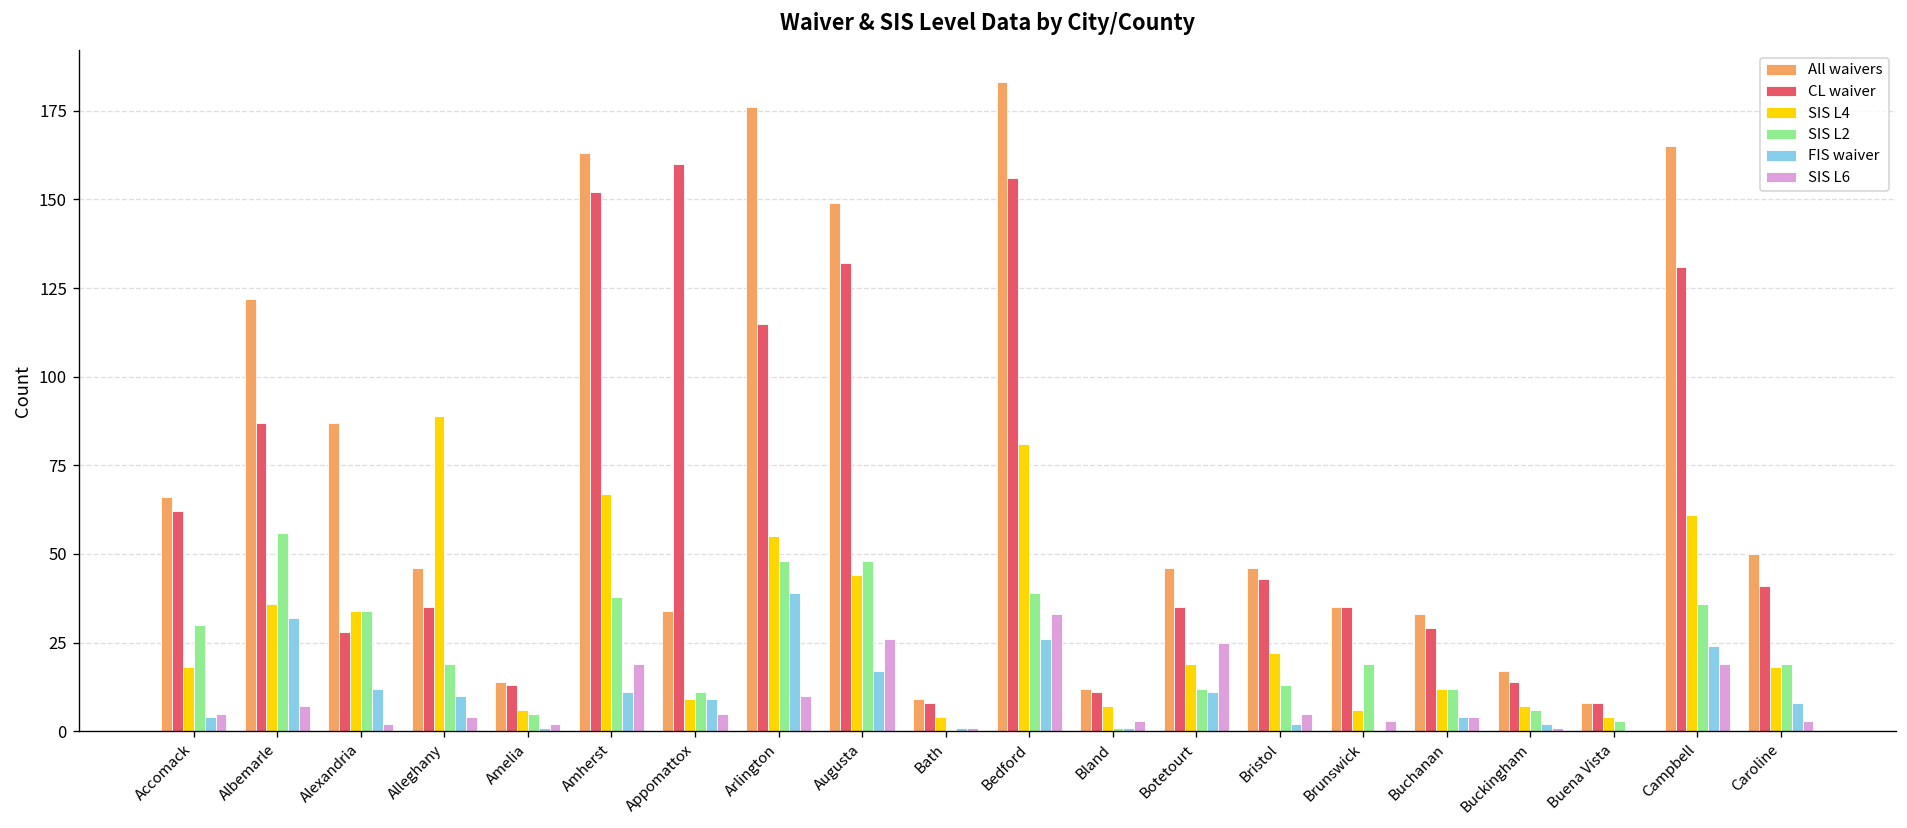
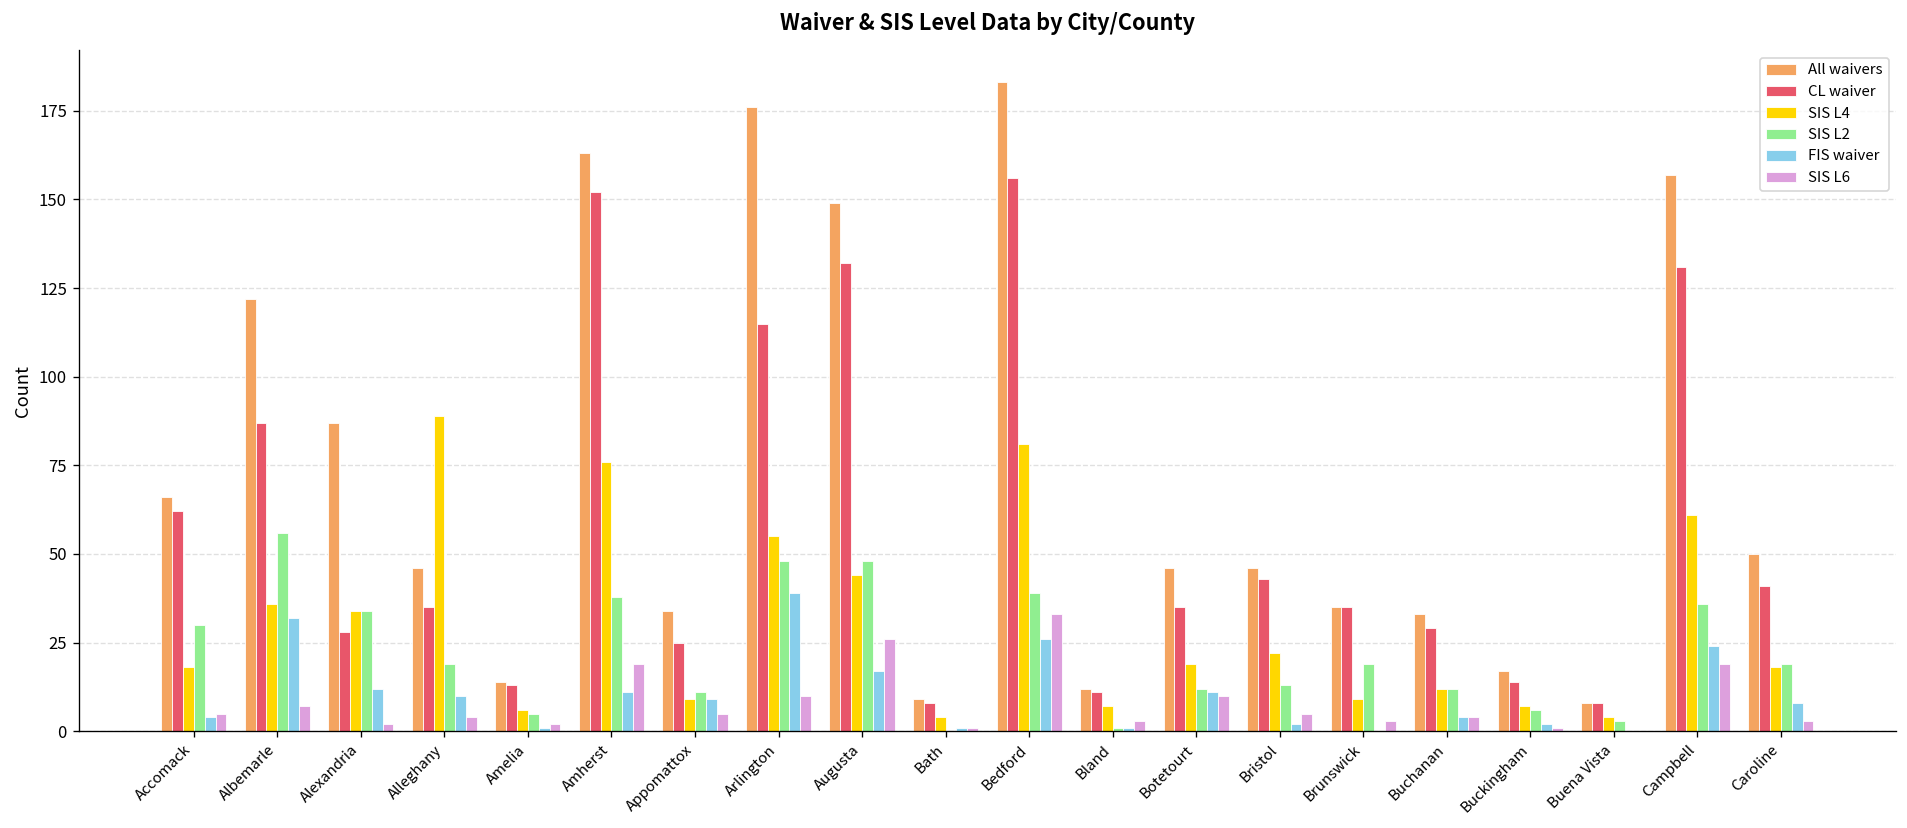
  {
    "All waivers": {
      "Accomack": 66,
      "Albemarle": 122,
      "Alexandria": 87,
      "Alleghany": 46,
      "Amelia": 14,
      "Amherst": 163,
      "Appomattox": 34,
      "Arlington": 176,
      "Augusta": 149,
      "Bath": 9,
      "Bedford": 183,
      "Bland": 12,
      "Botetourt": 46,
      "Bristol": 46,
      "Brunswick": 35,
      "Buchanan": 33,
      "Buckingham": 17,
      "Buena Vista": 8,
-     "Campbell": 165,
+     "Campbell": 157,
      "Caroline": 50
    },
    "CL waiver": {
      "Accomack": 62,
      "Albemarle": 87,
      "Alexandria": 28,
      "Alleghany": 35,
      "Amelia": 13,
      "Amherst": 152,
-     "Appomattox": 160,
+     "Appomattox": 25,
      "Arlington": 115,
      "Augusta": 132,
      "Bath": 8,
      "Bedford": 156,
      "Bland": 11,
      "Botetourt": 35,
      "Bristol": 43,
      "Brunswick": 35,
      "Buchanan": 29,
      "Buckingham": 14,
      "Buena Vista": 8,
      "Campbell": 131,
      "Caroline": 41
    },
    "SIS L4": {
      "Accomack": 18,
      "Albemarle": 36,
      "Alexandria": 34,
      "Alleghany": 89,
      "Amelia": 6,
-     "Amherst": 67,
+     "Amherst": 76,
      "Appomattox": 9,
      "Arlington": 55,
      "Augusta": 44,
      "Bath": 4,
      "Bedford": 81,
      "Bland": 7,
      "Botetourt": 19,
      "Bristol": 22,
-     "Brunswick": 6,
+     "Brunswick": 9,
      "Buchanan": 12,
      "Buckingham": 7,
      "Buena Vista": 4,
      "Campbell": 61,
      "Caroline": 18
    },
    "SIS L2": {
      "Accomack": 30,
      "Albemarle": 56,
      "Alexandria": 34,
      "Alleghany": 19,
      "Amelia": 5,
      "Amherst": 38,
      "Appomattox": 11,
      "Arlington": 48,
      "Augusta": 48,
      "Bath": 0,
      "Bedford": 39,
      "Bland": 1,
      "Botetourt": 12,
      "Bristol": 13,
      "Brunswick": 19,
      "Buchanan": 12,
      "Buckingham": 6,
      "Buena Vista": 3,
      "Campbell": 36,
      "Caroline": 19
    },
    "FIS waiver": {
      "Accomack": 4,
      "Albemarle": 32,
      "Alexandria": 12,
      "Alleghany": 10,
      "Amelia": 1,
      "Amherst": 11,
      "Appomattox": 9,
      "Arlington": 39,
      "Augusta": 17,
      "Bath": 1,
      "Bedford": 26,
      "Bland": 1,
      "Botetourt": 11,
      "Bristol": 2,
      "Brunswick": 0,
      "Buchanan": 4,
      "Buckingham": 2,
      "Buena Vista": 0,
      "Campbell": 24,
      "Caroline": 8
    },
    "SIS L6": {
      "Accomack": 5,
      "Albemarle": 7,
      "Alexandria": 2,
      "Alleghany": 4,
      "Amelia": 2,
      "Amherst": 19,
      "Appomattox": 5,
      "Arlington": 10,
      "Augusta": 26,
      "Bath": 1,
      "Bedford": 33,
      "Bland": 3,
-     "Botetourt": 25,
+     "Botetourt": 10,
      "Bristol": 5,
      "Brunswick": 3,
      "Buchanan": 4,
      "Buckingham": 1,
      "Buena Vista": 0,
      "Campbell": 19,
      "Caroline": 3
    }
  }
